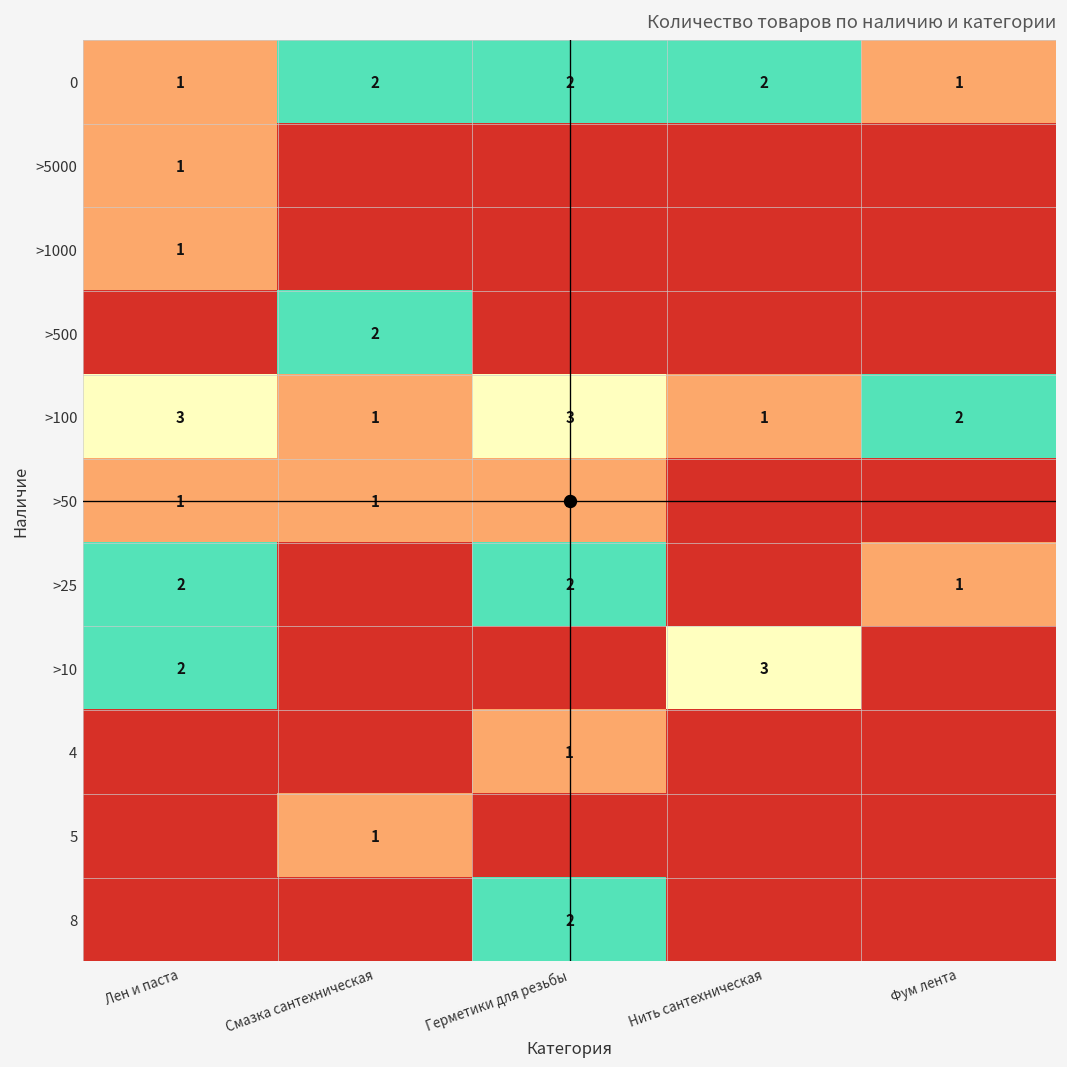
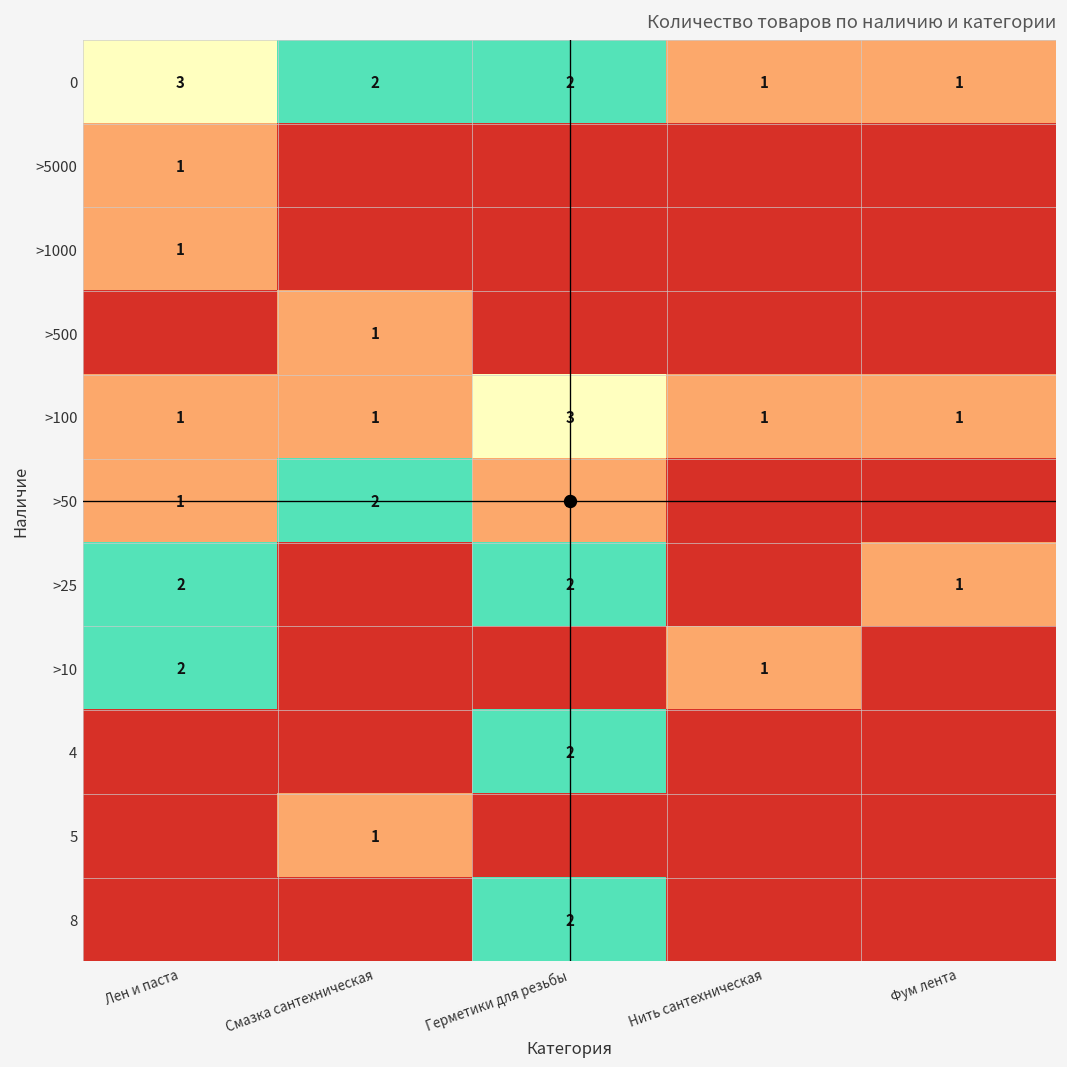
  {
    "0": {
-     "Лен и паста": 1,
+     "Лен и паста": 3,
      "Смазка сантехническая": 2,
      "Герметики для резьбы": 2,
-     "Нить сантехническая": 2,
+     "Нить сантехническая": 1,
      "Фум лента": 1
    },
    ">5000": {
      "Лен и паста": 1
    },
    ">1000": {
      "Лен и паста": 1
    },
    ">500": {
-     "Смазка сантехническая": 2
+     "Смазка сантехническая": 1
    },
    ">100": {
-     "Лен и паста": 3,
+     "Лен и паста": 1,
      "Смазка сантехническая": 1,
      "Герметики для резьбы": 3,
      "Нить сантехническая": 1,
-     "Фум лента": 2
+     "Фум лента": 1
    },
    ">50": {
      "Лен и паста": 1,
-     "Смазка сантехническая": 1
+     "Смазка сантехническая": 2
    },
    ">25": {
      "Лен и паста": 2,
      "Герметики для резьбы": 2,
      "Фум лента": 1
    },
    ">10": {
      "Лен и паста": 2,
-     "Нить сантехническая": 3
+     "Нить сантехническая": 1
    },
    "4": {
-     "Герметики для резьбы": 1
+     "Герметики для резьбы": 2
    },
    "5": {
      "Смазка сантехническая": 1
    },
    "8": {
      "Герметики для резьбы": 2
    }
  }
